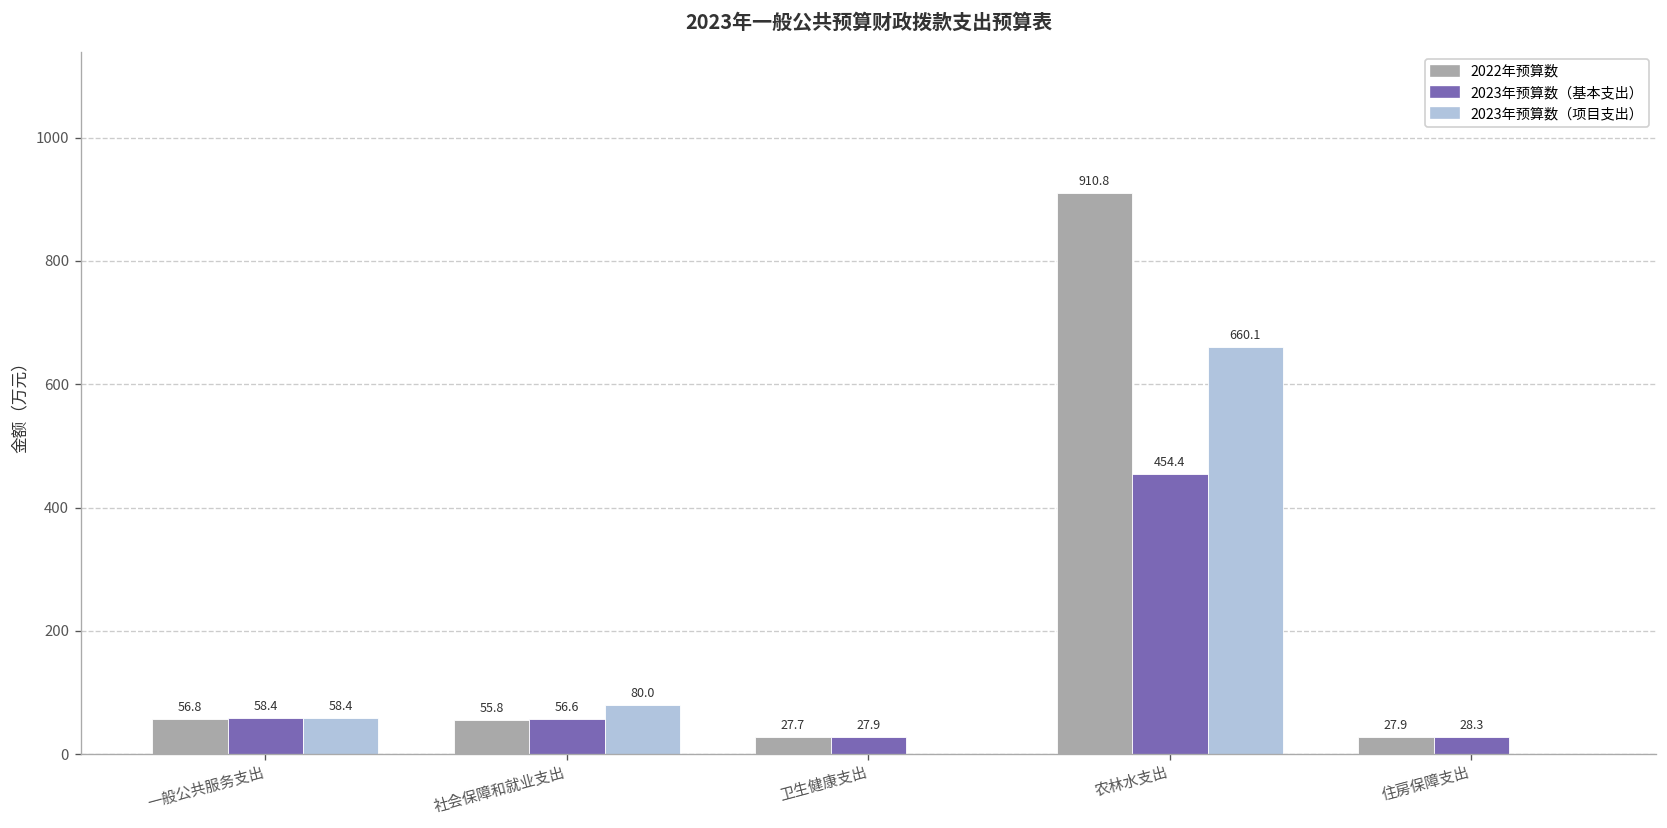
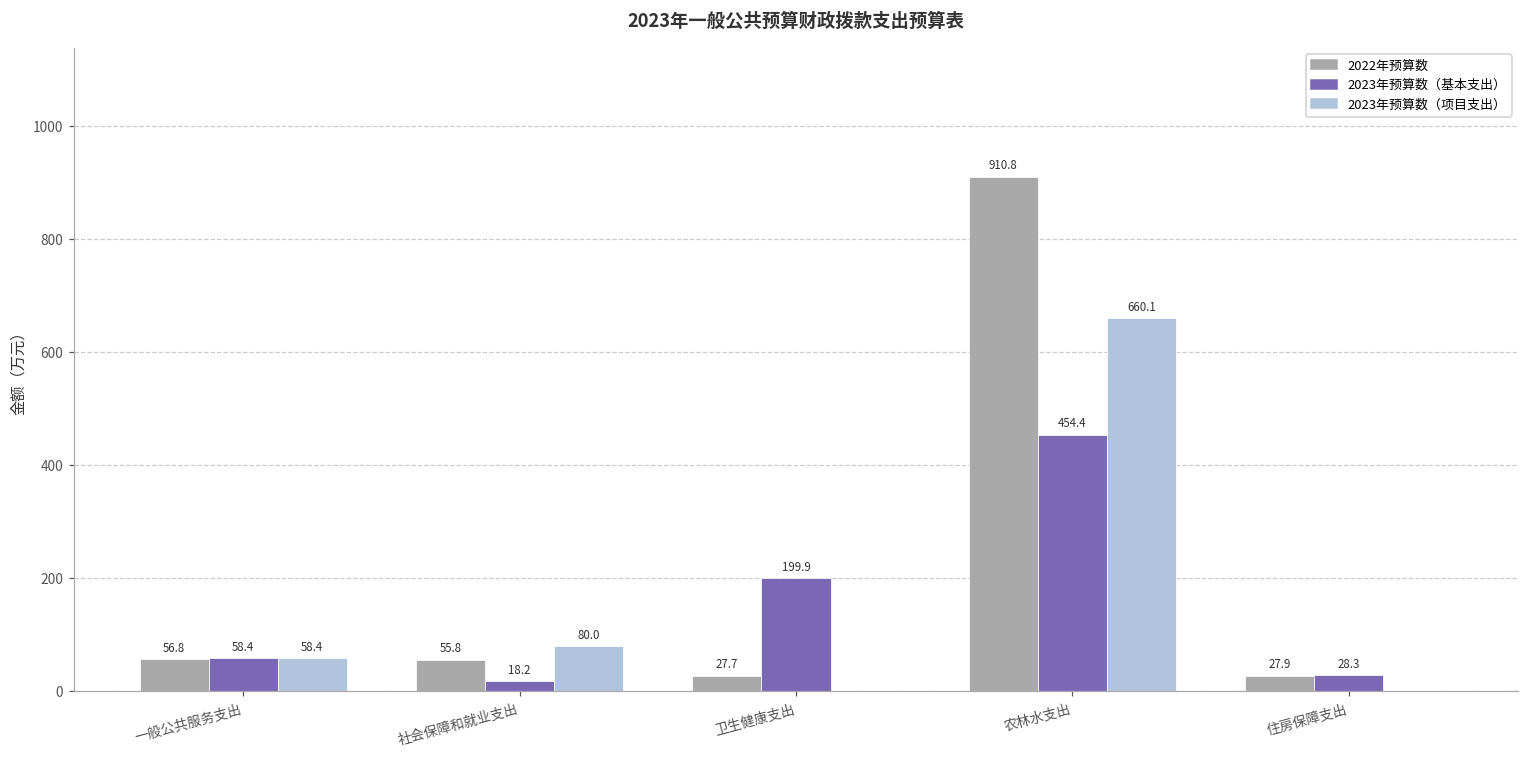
  {
    "2023年预算数（基本支出）": {
      "一般公共服务支出": 58.4,
-     "社会保障和就业支出": 56.6,
-     "卫生健康支出": 27.9,
+     "社会保障和就业支出": 18.2,
+     "卫生健康支出": 199.9,
      "农林水支出": 454.4,
      "住房保障支出": 28.3
    }
  }
